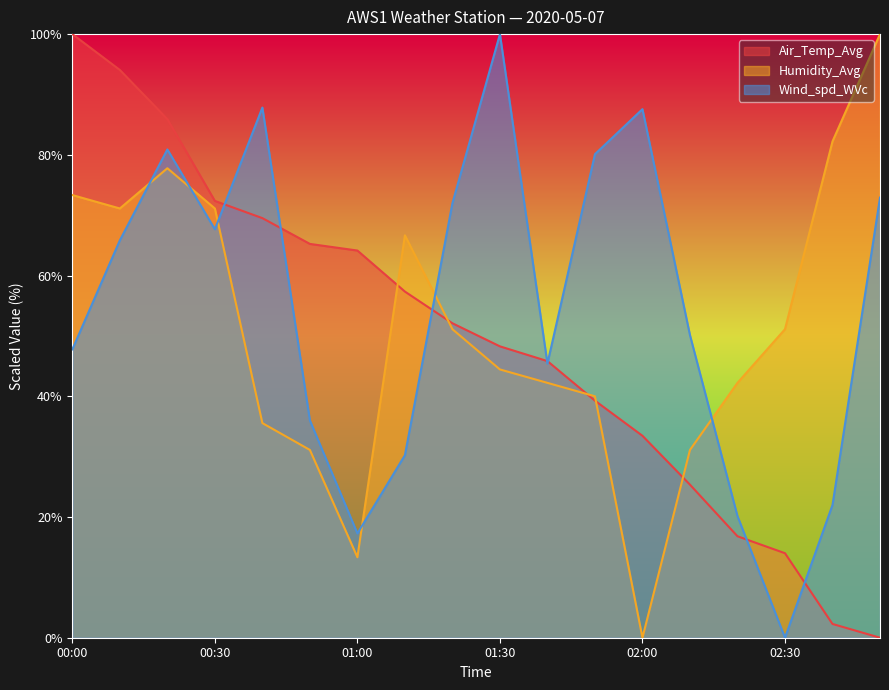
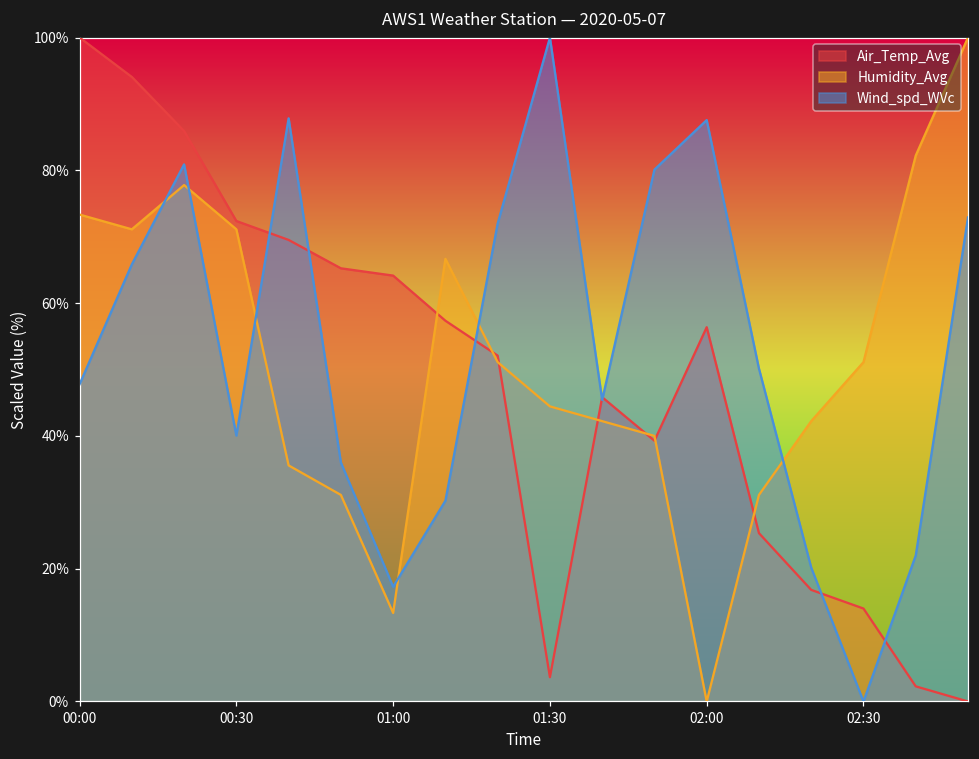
  {
    "Air_Temp_Avg": {
      "00:00": "100%",
      "00:30": "72%",
      "01:00": "64%",
-     "01:30": "48%",
-     "02:00": "33%",
+     "01:30": "4%",
+     "02:00": "56%",
      "02:30": "14%"
    },
    "Humidity_Avg": {
      "00:00": "73%",
      "00:30": "71%",
      "01:00": "13%",
      "01:30": "44%",
      "02:00": "0%",
      "02:30": "51%"
    },
    "Wind_spd_WVc": {
      "00:00": "48%",
-     "00:30": "68%",
+     "00:30": "40%",
      "01:00": "17%",
      "01:30": "100%",
      "02:00": "88%",
      "02:30": "0%"
    }
  }
